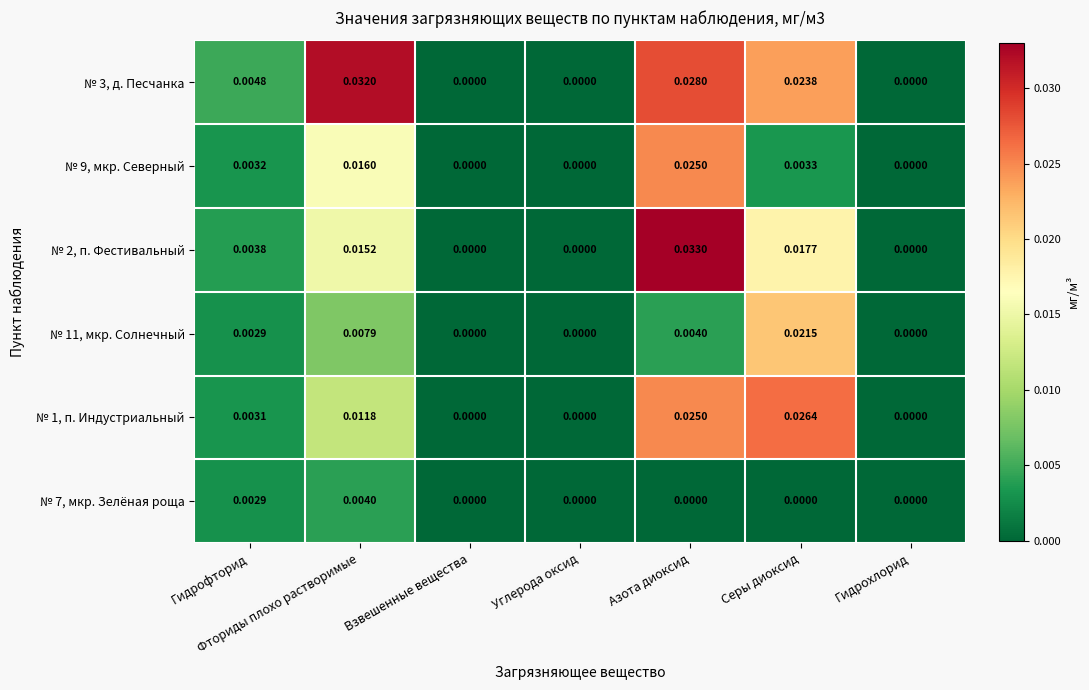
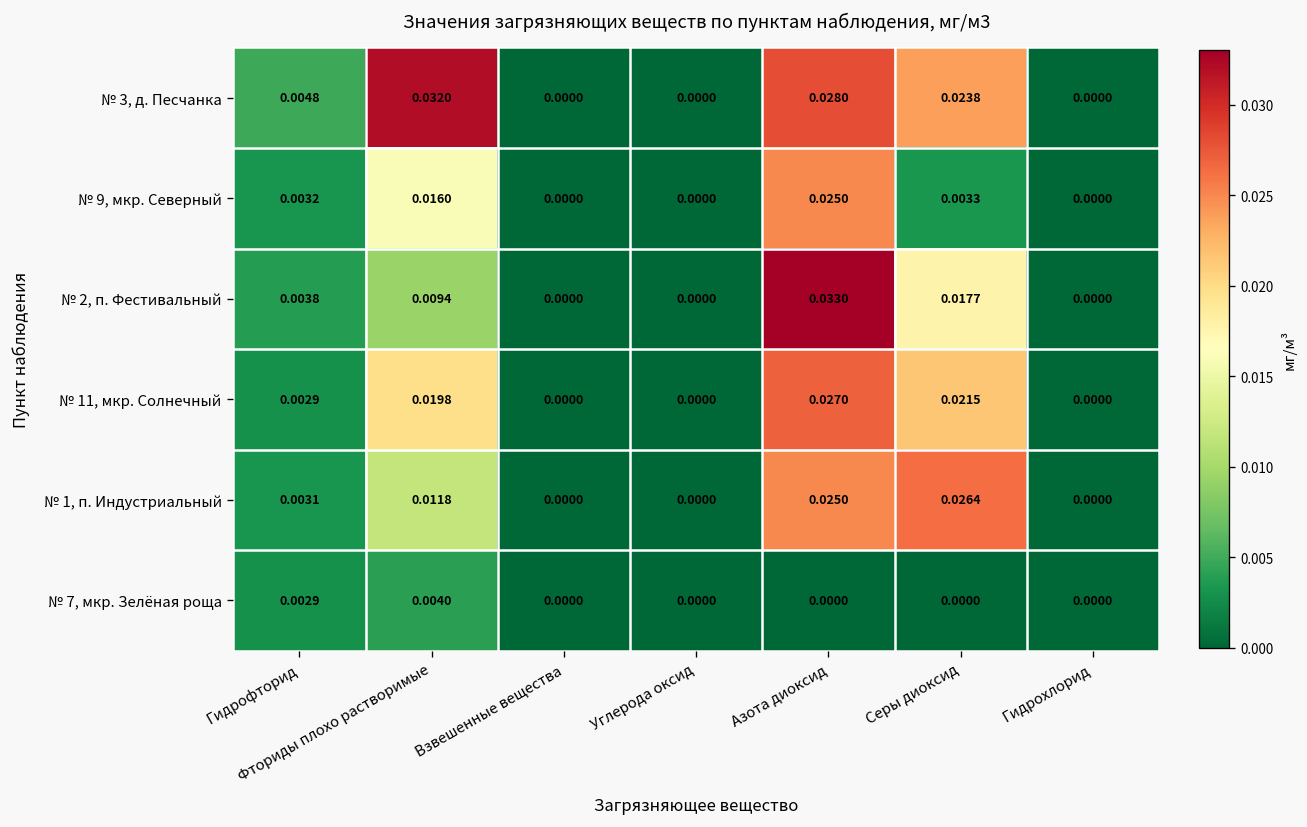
  {
    "№ 3, д. Песчанка": {
      "Гидрофторид": 0.0048,
      "Фториды плохо растворимые": 0.0320,
      "Взвешенные вещества": 0.0000,
      "Углерода оксид": 0.0000,
      "Азота диоксид": 0.0280,
      "Серы диоксид": 0.0238,
      "Гидрохлорид": 0.0000
    },
    "№ 9, мкр. Северный": {
      "Гидрофторид": 0.0032,
      "Фториды плохо растворимые": 0.0160,
      "Взвешенные вещества": 0.0000,
      "Углерода оксид": 0.0000,
      "Азота диоксид": 0.0250,
      "Серы диоксид": 0.0033,
      "Гидрохлорид": 0.0000
    },
    "№ 2, п. Фестивальный": {
      "Гидрофторид": 0.0038,
-     "Фториды плохо растворимые": 0.0152,
+     "Фториды плохо растворимые": 0.0094,
      "Взвешенные вещества": 0.0000,
      "Углерода оксид": 0.0000,
      "Азота диоксид": 0.0330,
      "Серы диоксид": 0.0177,
      "Гидрохлорид": 0.0000
    },
    "№ 11, мкр. Солнечный": {
      "Гидрофторид": 0.0029,
-     "Фториды плохо растворимые": 0.0079,
+     "Фториды плохо растворимые": 0.0198,
      "Взвешенные вещества": 0.0000,
      "Углерода оксид": 0.0000,
-     "Азота диоксид": 0.0040,
+     "Азота диоксид": 0.0270,
      "Серы диоксид": 0.0215,
      "Гидрохлорид": 0.0000
    },
    "№ 1, п. Индустриальный": {
      "Гидрофторид": 0.0031,
      "Фториды плохо растворимые": 0.0118,
      "Взвешенные вещества": 0.0000,
      "Углерода оксид": 0.0000,
      "Азота диоксид": 0.0250,
      "Серы диоксид": 0.0264,
      "Гидрохлорид": 0.0000
    },
    "№ 7, мкр. Зелёная роща": {
      "Гидрофторид": 0.0029,
      "Фториды плохо растворимые": 0.0040,
      "Взвешенные вещества": 0.0000,
      "Углерода оксид": 0.0000,
      "Азота диоксид": 0.0000,
      "Серы диоксид": 0.0000,
      "Гидрохлорид": 0.0000
    }
  }
